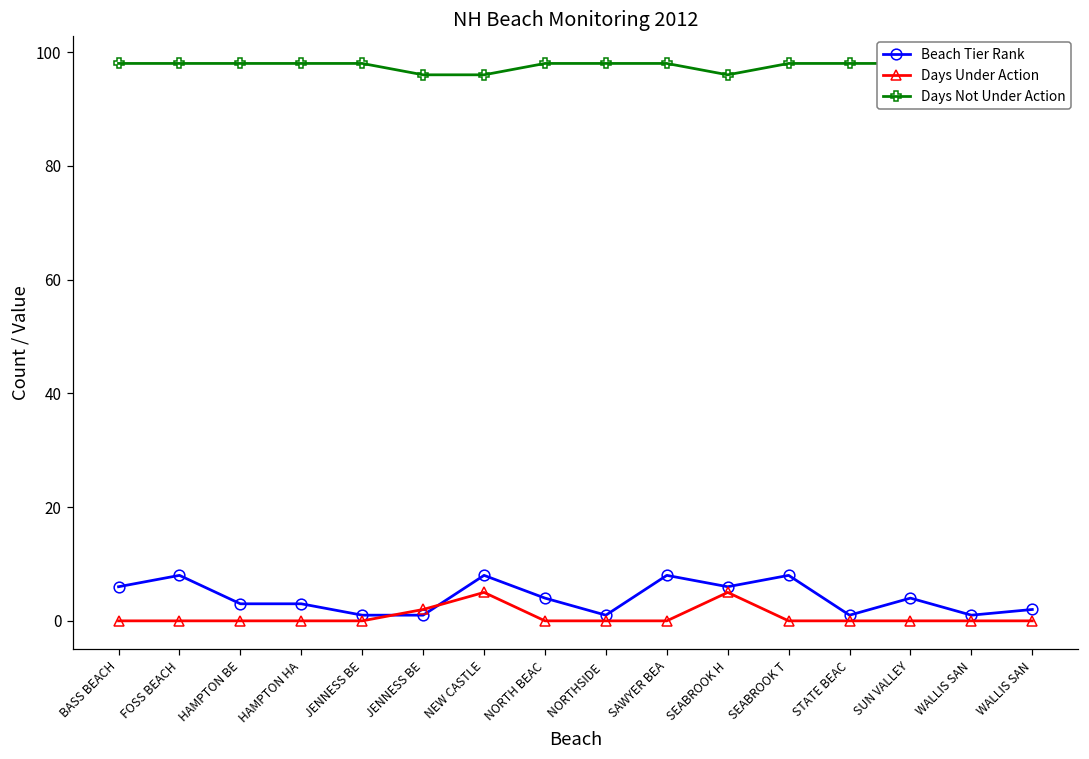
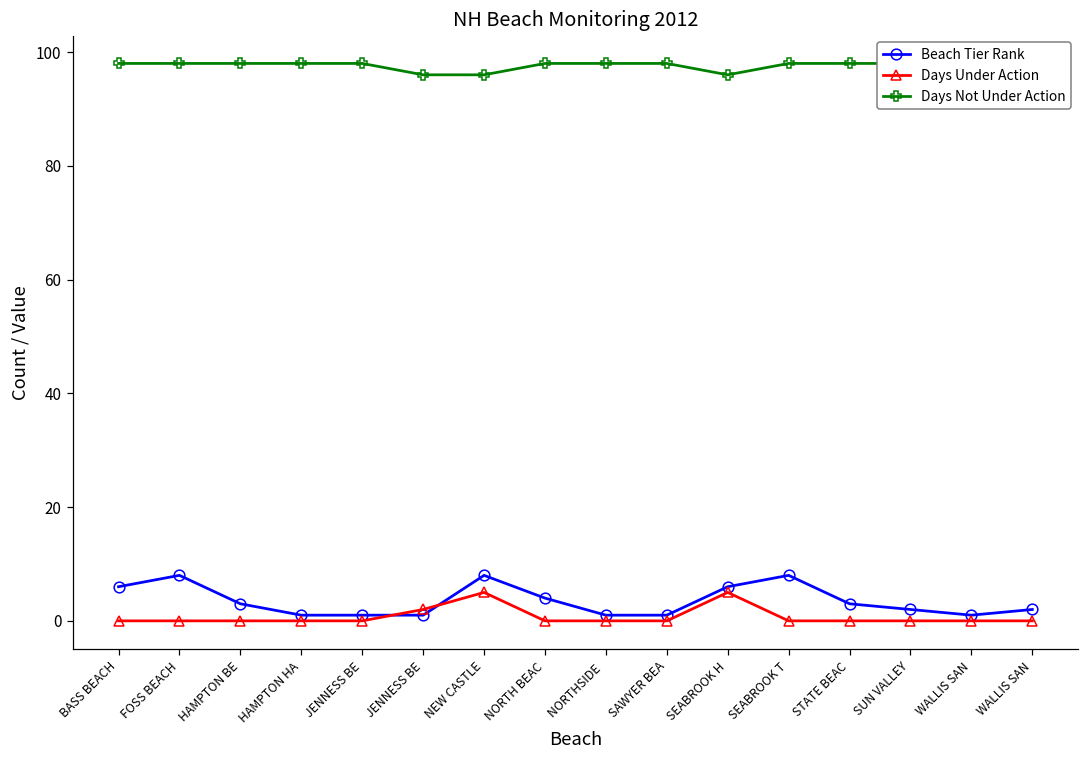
  {
    "Beach Tier Rank": {
      "BASS BEACH": 6,
      "FOSS BEACH": 8,
      "HAMPTON BE": 3,
-     "HAMPTON HA": 3,
+     "HAMPTON HA": 1,
      "NEW CASTLE": 8,
      "NORTH BEAC": 4,
      "NORTHSIDE": 1,
-     "SAWYER BEA": 8,
+     "SAWYER BEA": 1,
      "SEABROOK H": 6,
      "SEABROOK T": 8,
-     "STATE BEAC": 1,
-     "SUN VALLEY": 4
+     "STATE BEAC": 3,
+     "SUN VALLEY": 2
    },
    "Days Under Action": {
      "BASS BEACH": 0,
      "FOSS BEACH": 0,
      "HAMPTON BE": 0,
      "HAMPTON HA": 0,
      "NEW CASTLE": 5,
      "NORTH BEAC": 0,
      "NORTHSIDE": 0,
      "SAWYER BEA": 0,
      "SEABROOK H": 5,
      "SEABROOK T": 0,
      "STATE BEAC": 0,
      "SUN VALLEY": 0
    },
    "Days Not Under Action": {
      "BASS BEACH": 98,
      "FOSS BEACH": 98,
      "HAMPTON BE": 98,
      "HAMPTON HA": 98,
      "NEW CASTLE": 96,
      "NORTH BEAC": 98,
      "NORTHSIDE": 98,
      "SAWYER BEA": 98,
      "SEABROOK H": 96,
      "SEABROOK T": 98,
      "STATE BEAC": 98
    }
  }
